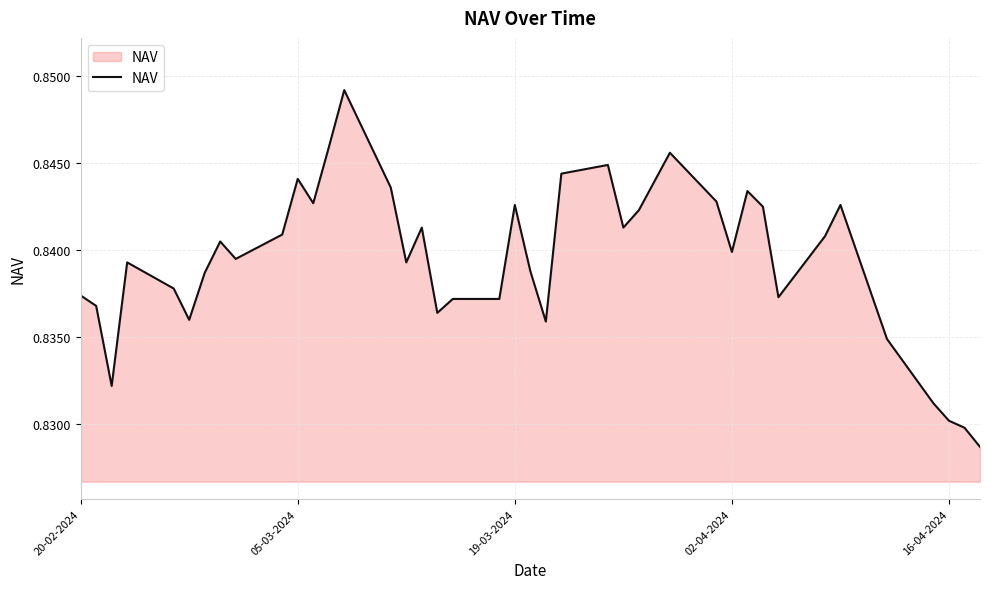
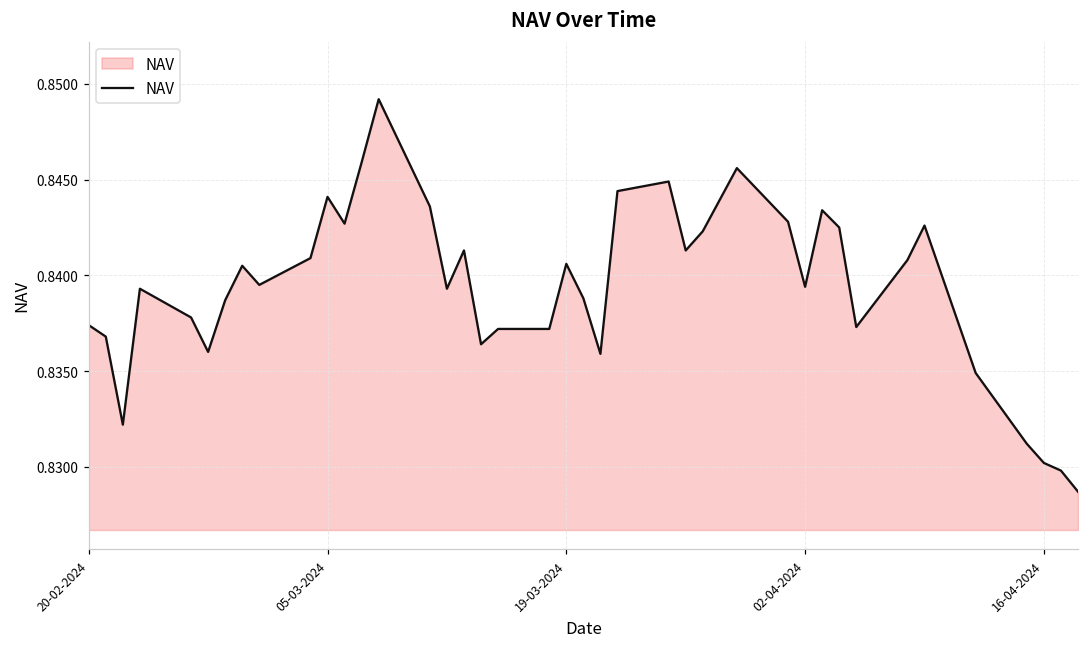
  {
    "20-02-2024": 0.8374,
    "05-03-2024": 0.8441,
-   "19-03-2024": 0.8426,
-   "02-04-2024": 0.8399,
+   "19-03-2024": 0.8406,
+   "02-04-2024": 0.8394,
    "16-04-2024": 0.8302
  }
